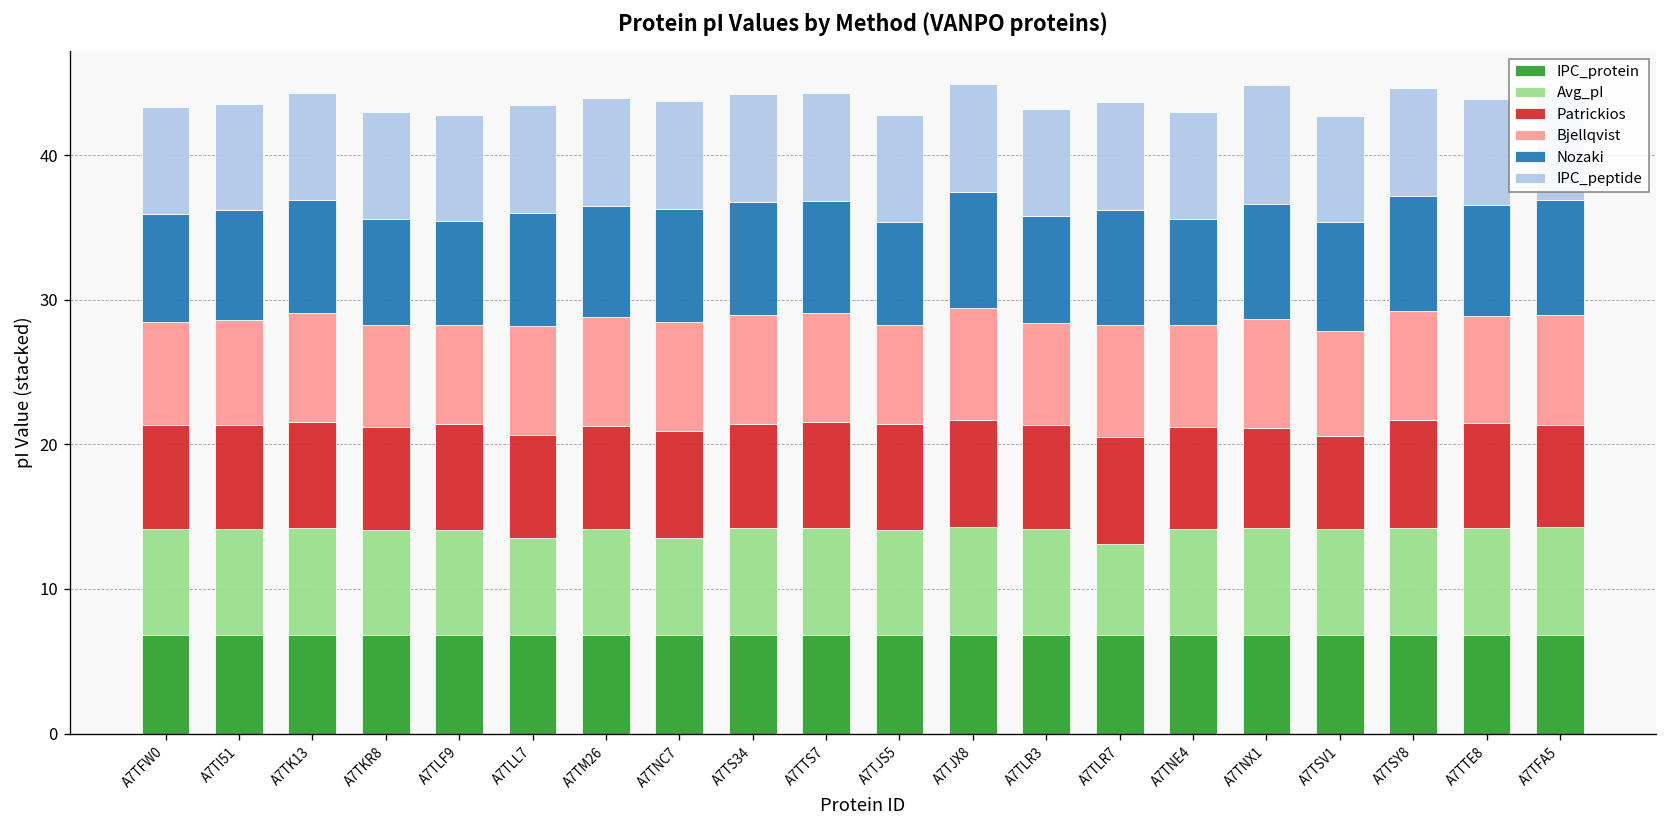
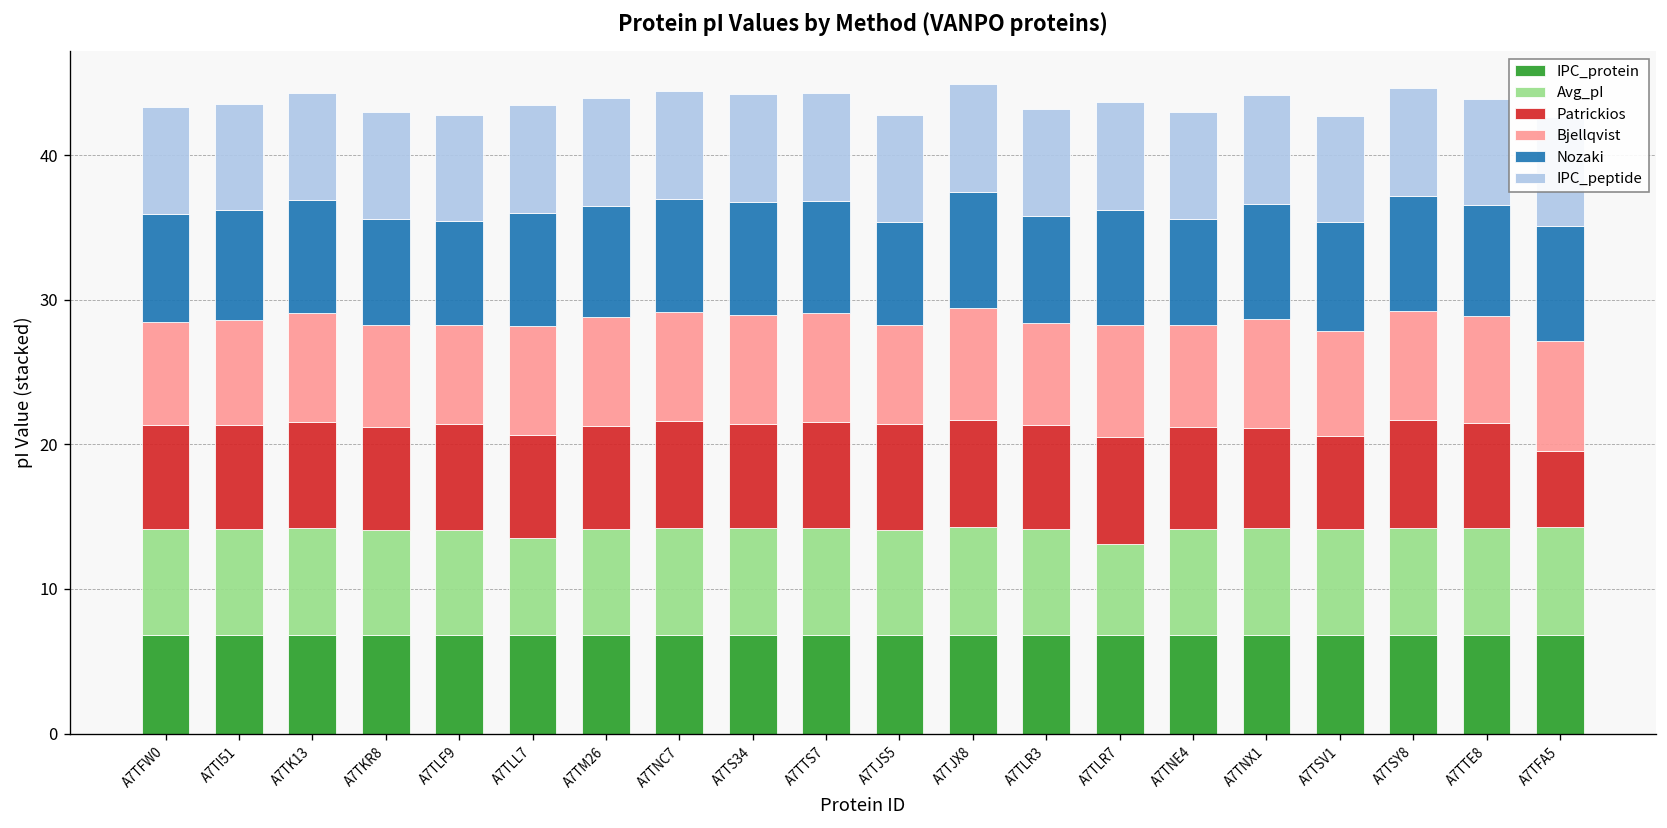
  {
    "IPC_protein": {
      "A7TFW0": 6.8,
      "A7TI51": 6.8,
      "A7TK13": 6.8,
      "A7TKR8": 6.8,
      "A7TLF9": 6.8,
      "A7TLL7": 6.8,
      "A7TM26": 6.8,
      "A7TNC7": 6.8,
      "A7TS34": 6.8,
      "A7TTS7": 6.8,
      "A7TJS5": 6.8,
      "A7TJX8": 6.8,
      "A7TLR3": 6.8,
      "A7TLR7": 6.8,
      "A7TNE4": 6.8,
      "A7TNX1": 6.8,
      "A7TSV1": 6.8,
      "A7TSY8": 6.8,
      "A7TTE8": 6.8,
      "A7TFA5": 6.8
    },
    "Avg_pI": {
      "A7TFW0": 7.3,
      "A7TI51": 7.3,
      "A7TK13": 7.4,
      "A7TKR8": 7.3,
      "A7TLF9": 7.2,
      "A7TLL7": 6.7,
      "A7TM26": 7.4,
-     "A7TNC7": 6.7,
+     "A7TNC7": 7.4,
      "A7TS34": 7.4,
      "A7TTS7": 7.4,
      "A7TJS5": 7.2,
      "A7TJX8": 7.5,
      "A7TLR3": 7.3,
      "A7TLR7": 6.3,
      "A7TNE4": 7.3,
      "A7TNX1": 7.4,
      "A7TSV1": 7.4,
      "A7TSY8": 7.4,
      "A7TTE8": 7.4,
      "A7TFA5": 7.4
    },
    "Patrickios": {
      "A7TFW0": 7.2,
      "A7TI51": 7.2,
      "A7TK13": 7.3,
      "A7TKR8": 7.1,
      "A7TLF9": 7.3,
      "A7TLL7": 7.2,
      "A7TM26": 7.1,
      "A7TNC7": 7.4,
      "A7TS34": 7.2,
      "A7TTS7": 7.3,
      "A7TJS5": 7.3,
      "A7TJX8": 7.4,
      "A7TLR3": 7.2,
      "A7TLR7": 7.4,
      "A7TNE4": 7.1,
      "A7TNX1": 6.9,
      "A7TSV1": 6.4,
      "A7TSY8": 7.5,
      "A7TTE8": 7.3,
-     "A7TFA5": 7.1
+     "A7TFA5": 5.3
    },
    "Bjellqvist": {
      "A7TFW0": 7.1,
      "A7TI51": 7.2,
      "A7TK13": 7.5,
      "A7TKR8": 7.1,
      "A7TLF9": 6.8,
      "A7TLL7": 7.5,
      "A7TM26": 7.5,
      "A7TNC7": 7.5,
      "A7TS34": 7.5,
      "A7TTS7": 7.5,
      "A7TJS5": 6.8,
      "A7TJX8": 7.8,
      "A7TLR3": 7.1,
      "A7TLR7": 7.8,
      "A7TNE4": 7.0,
      "A7TNX1": 7.5,
      "A7TSV1": 7.2,
      "A7TSY8": 7.6,
      "A7TTE8": 7.4,
      "A7TFA5": 7.6
    },
    "Nozaki": {
      "A7TFW0": 7.5,
      "A7TI51": 7.6,
      "A7TK13": 7.8,
      "A7TKR8": 7.4,
      "A7TLF9": 7.2,
      "A7TLL7": 7.8,
      "A7TM26": 7.7,
      "A7TNC7": 7.8,
      "A7TS34": 7.8,
      "A7TTS7": 7.8,
      "A7TJS5": 7.2,
      "A7TJX8": 8.0,
      "A7TLR3": 7.4,
      "A7TLR7": 8.0,
      "A7TNE4": 7.4,
      "A7TNX1": 8.0,
      "A7TSV1": 7.6,
      "A7TSY8": 7.9,
      "A7TTE8": 7.7
    },
    "IPC_peptide": {
      "A7TFW0": 7.4,
      "A7TI51": 7.4,
      "A7TK13": 7.4,
      "A7TKR8": 7.4,
      "A7TLF9": 7.4,
      "A7TLL7": 7.5,
      "A7TM26": 7.5,
      "A7TNC7": 7.5,
      "A7TS34": 7.5,
      "A7TTS7": 7.4,
      "A7TJS5": 7.4,
      "A7TJX8": 7.5,
      "A7TLR3": 7.4,
      "A7TLR7": 7.5,
      "A7TNE4": 7.4,
-     "A7TNX1": 8.2,
+     "A7TNX1": 7.5,
      "A7TSV1": 7.3,
      "A7TSY8": 7.5,
      "A7TTE8": 7.4
    }
  }
